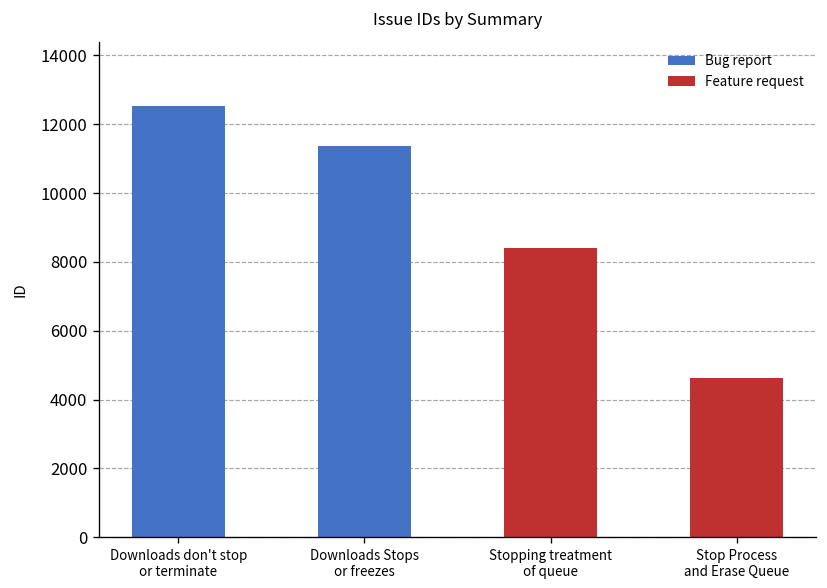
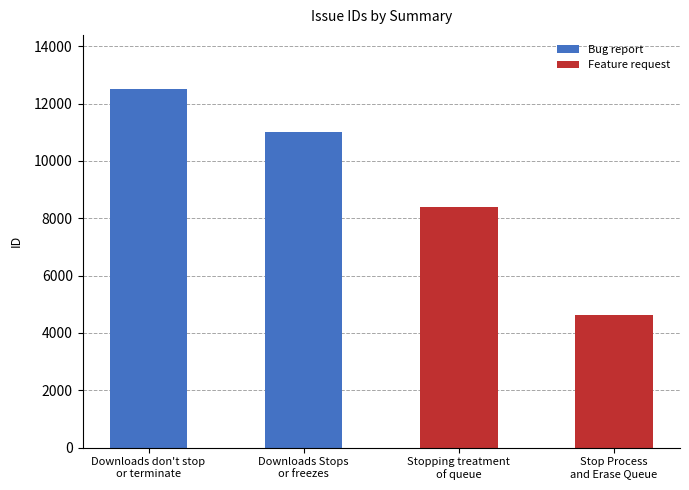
  {
    "Downloads don't stop or terminate": 12500,
-   "Downloads Stops or freezes": 11400,
+   "Downloads Stops or freezes": 11000,
    "Stopping treatment of queue": 8400,
    "Stop Process and Erase Queue": 4600
  }
